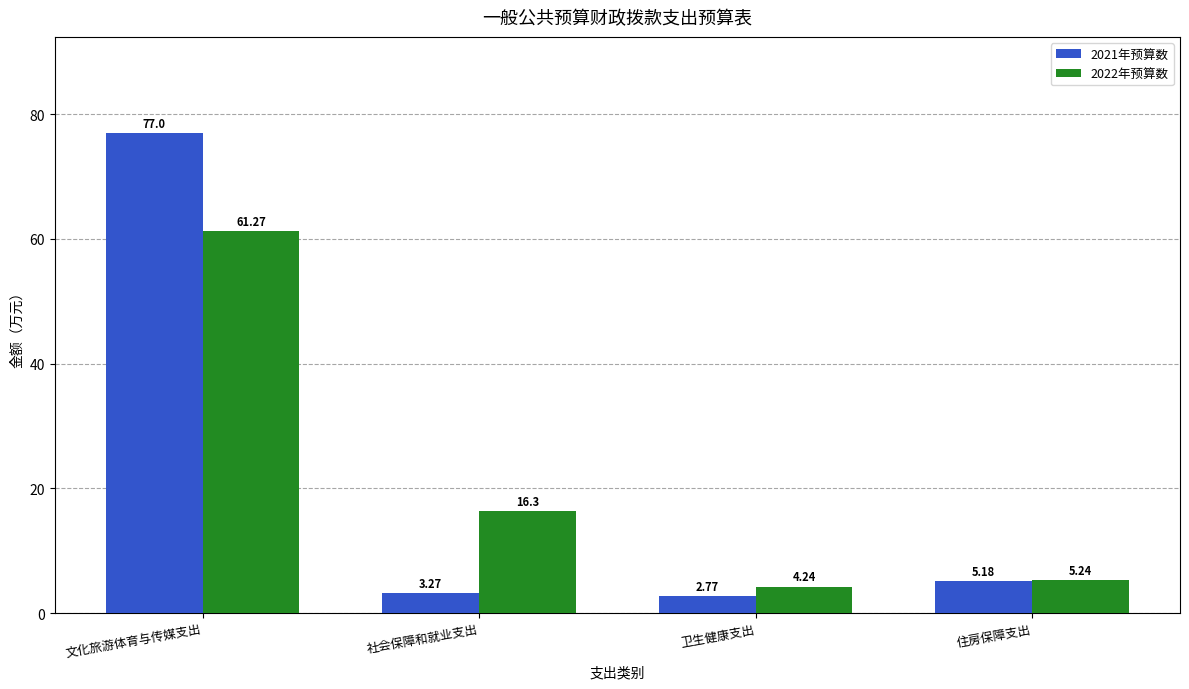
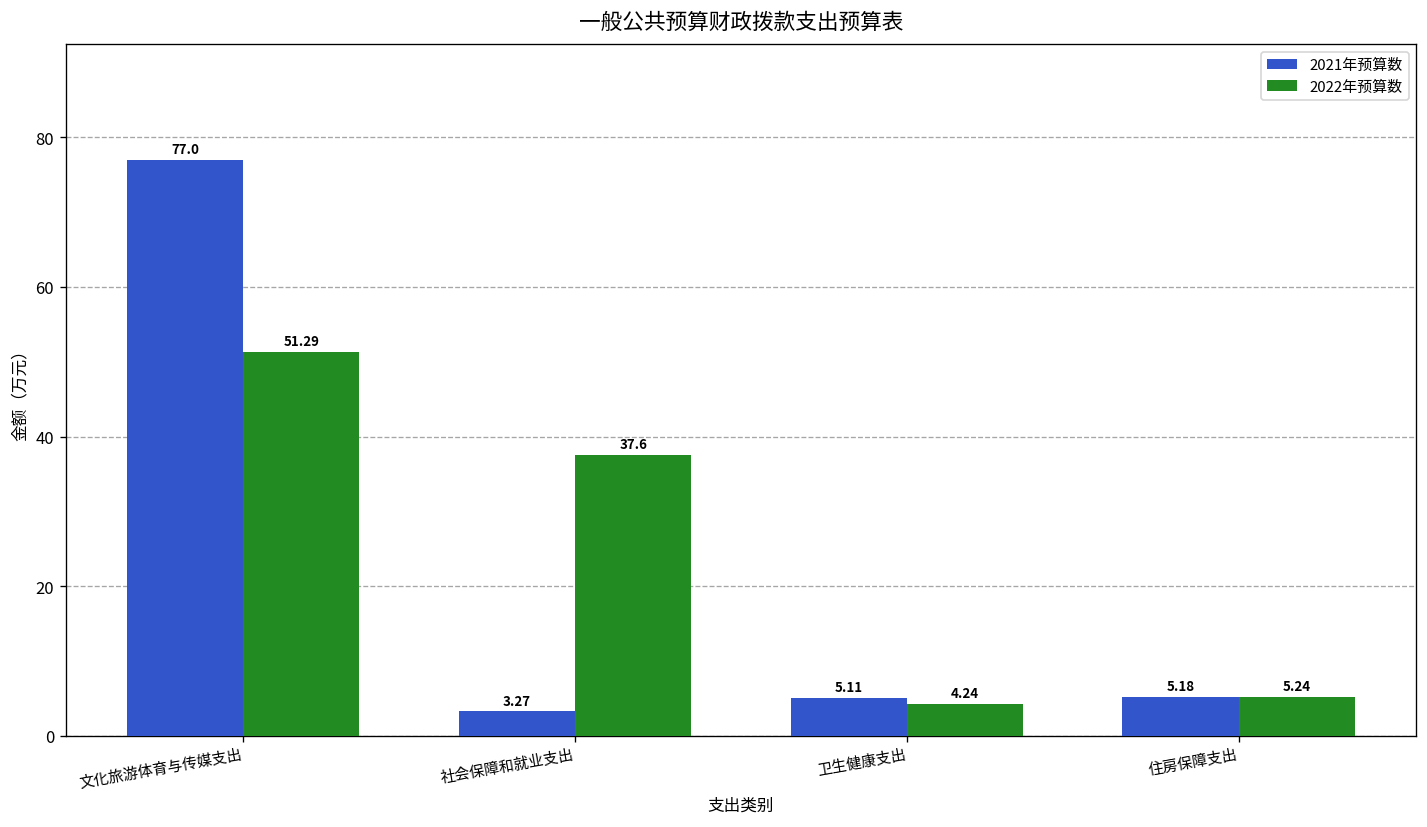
  {
    "2021年预算数": {
      "文化旅游体育与传媒支出": 77.0,
      "社会保障和就业支出": 3.27,
-     "卫生健康支出": 2.77,
+     "卫生健康支出": 5.11,
      "住房保障支出": 5.18
    },
    "2022年预算数": {
-     "文化旅游体育与传媒支出": 61.27,
-     "社会保障和就业支出": 16.3,
+     "文化旅游体育与传媒支出": 51.29,
+     "社会保障和就业支出": 37.6,
      "卫生健康支出": 4.24,
      "住房保障支出": 5.24
    }
  }
